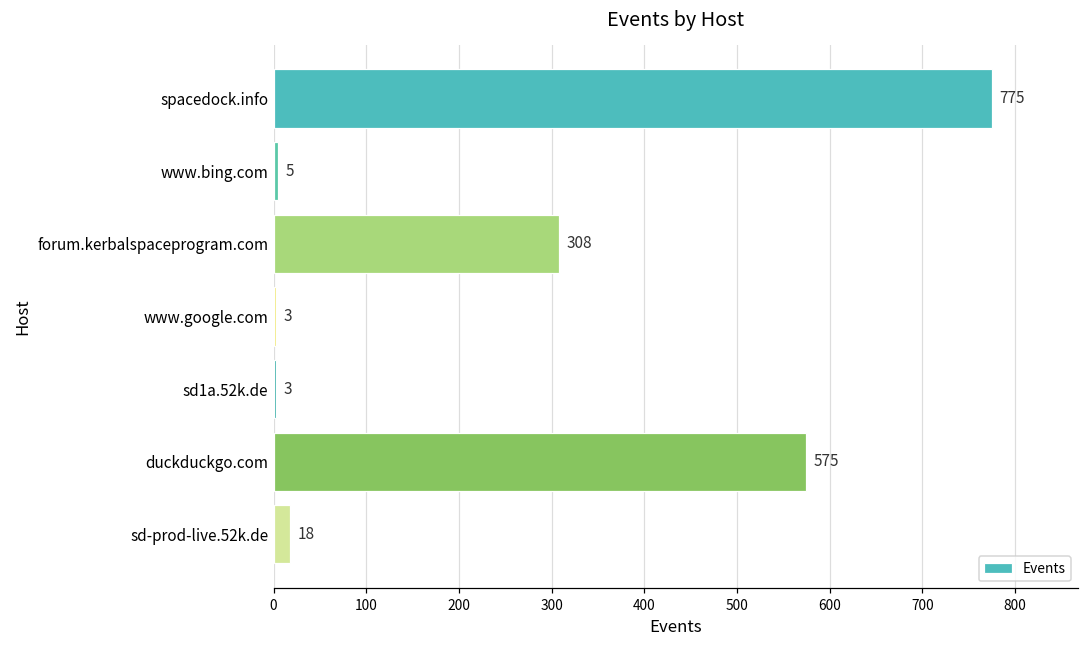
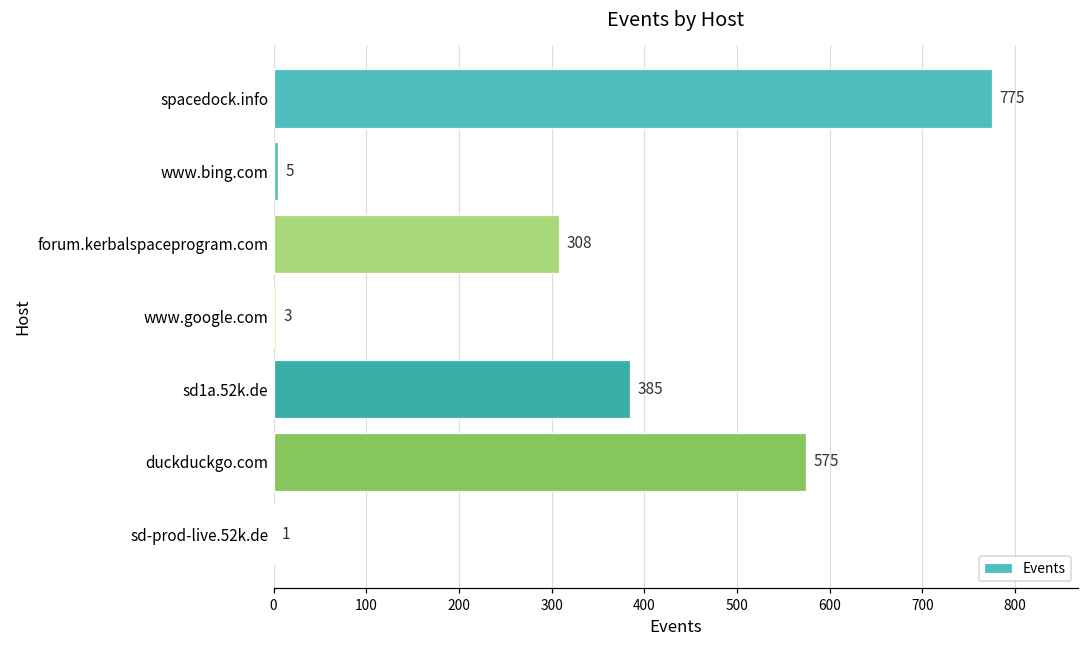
  {
    "spacedock.info": 775,
    "www.bing.com": 5,
    "forum.kerbalspaceprogram.com": 308,
    "www.google.com": 3,
-   "sd1a.52k.de": 3,
+   "sd1a.52k.de": 385,
    "duckduckgo.com": 575,
-   "sd-prod-live.52k.de": 18
+   "sd-prod-live.52k.de": 1
  }
